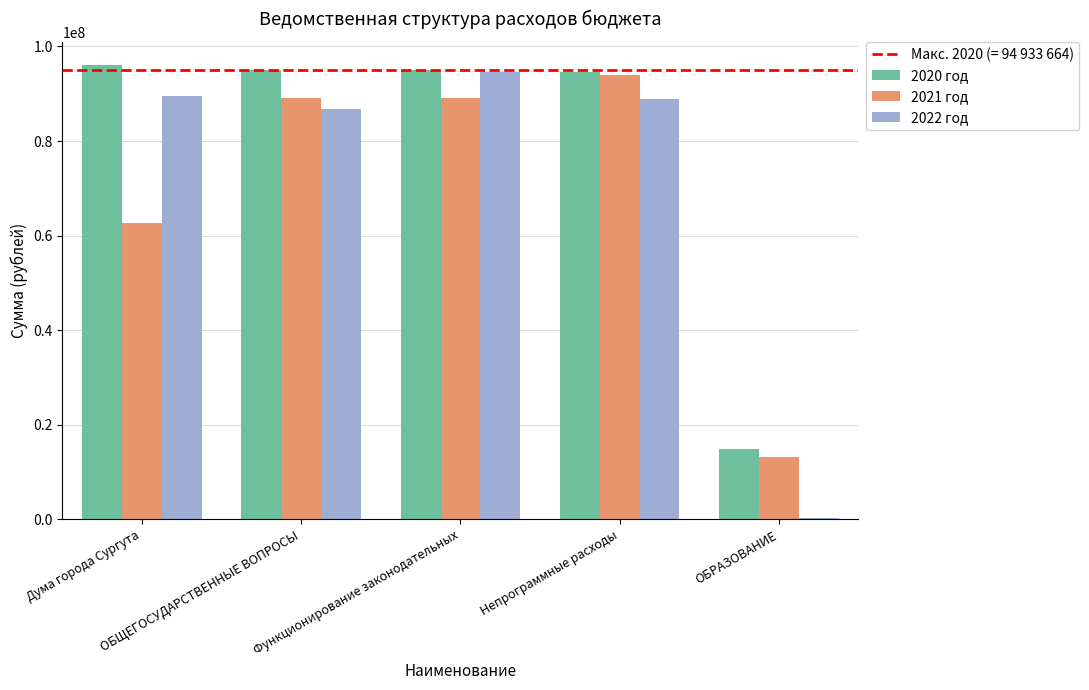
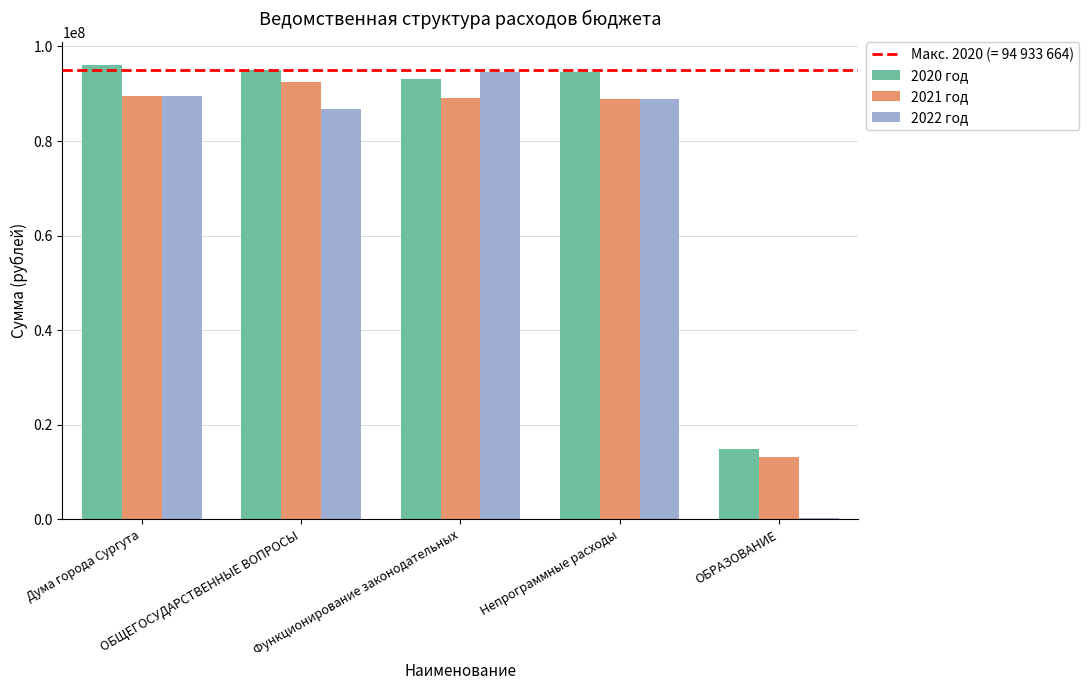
  {
    "2020 год": {
      "Дума города Сургута": 96000000,
      "ОБЩЕГОСУДАРСТВЕННЫЕ ВОПРОСЫ": 95000000,
-     "Функционирование законодательных": 95000000,
+     "Функционирование законодательных": 93000000,
      "Непрограммные расходы": 95000000,
      "ОБРАЗОВАНИЕ": 15000000
    },
    "2021 год": {
-     "Дума города Сургута": 63000000,
-     "ОБЩЕГОСУДАРСТВЕННЫЕ ВОПРОСЫ": 89000000,
+     "Дума города Сургута": 90000000,
+     "ОБЩЕГОСУДАРСТВЕННЫЕ ВОПРОСЫ": 93000000,
      "Функционирование законодательных": 89000000,
-     "Непрограммные расходы": 94000000,
+     "Непрограммные расходы": 89000000,
      "ОБРАЗОВАНИЕ": 13000000
    },
    "2022 год": {
      "Дума города Сургута": 90000000,
      "ОБЩЕГОСУДАРСТВЕННЫЕ ВОПРОСЫ": 87000000,
      "Функционирование законодательных": 95000000,
      "Непрограммные расходы": 89000000
    }
  }
